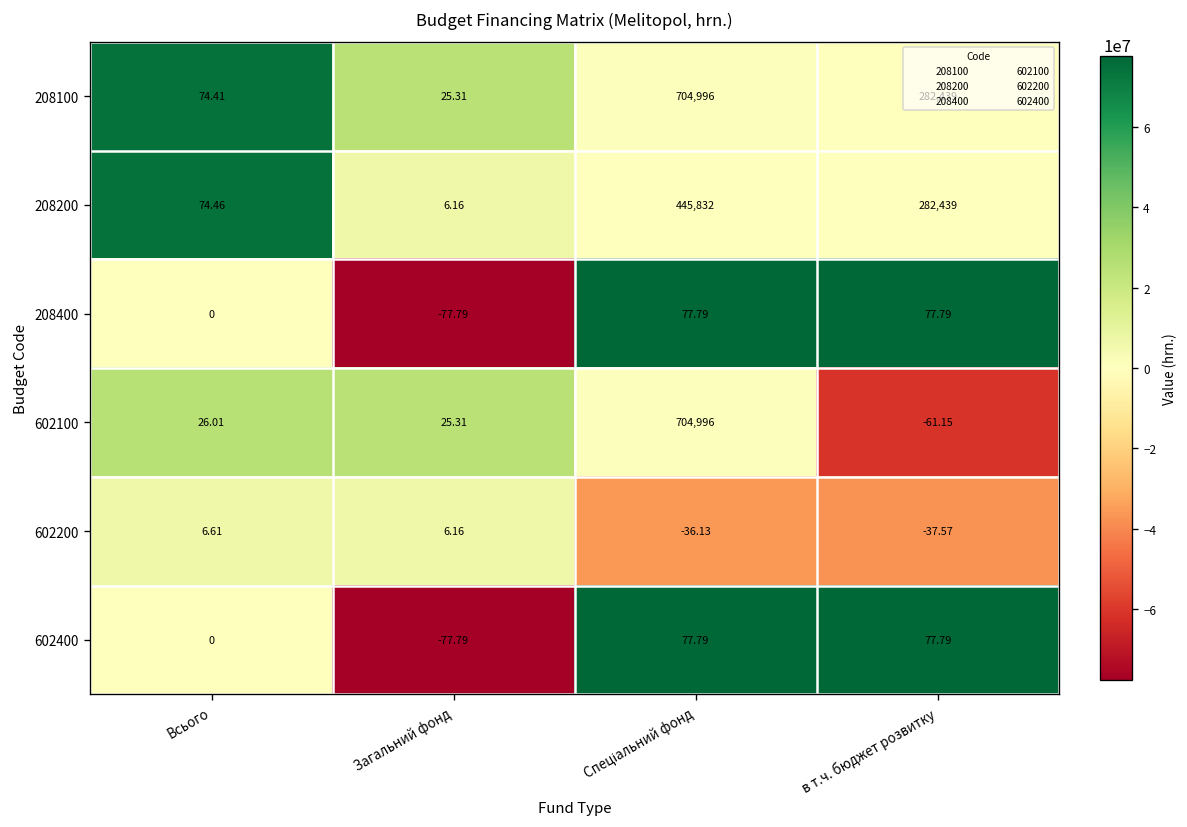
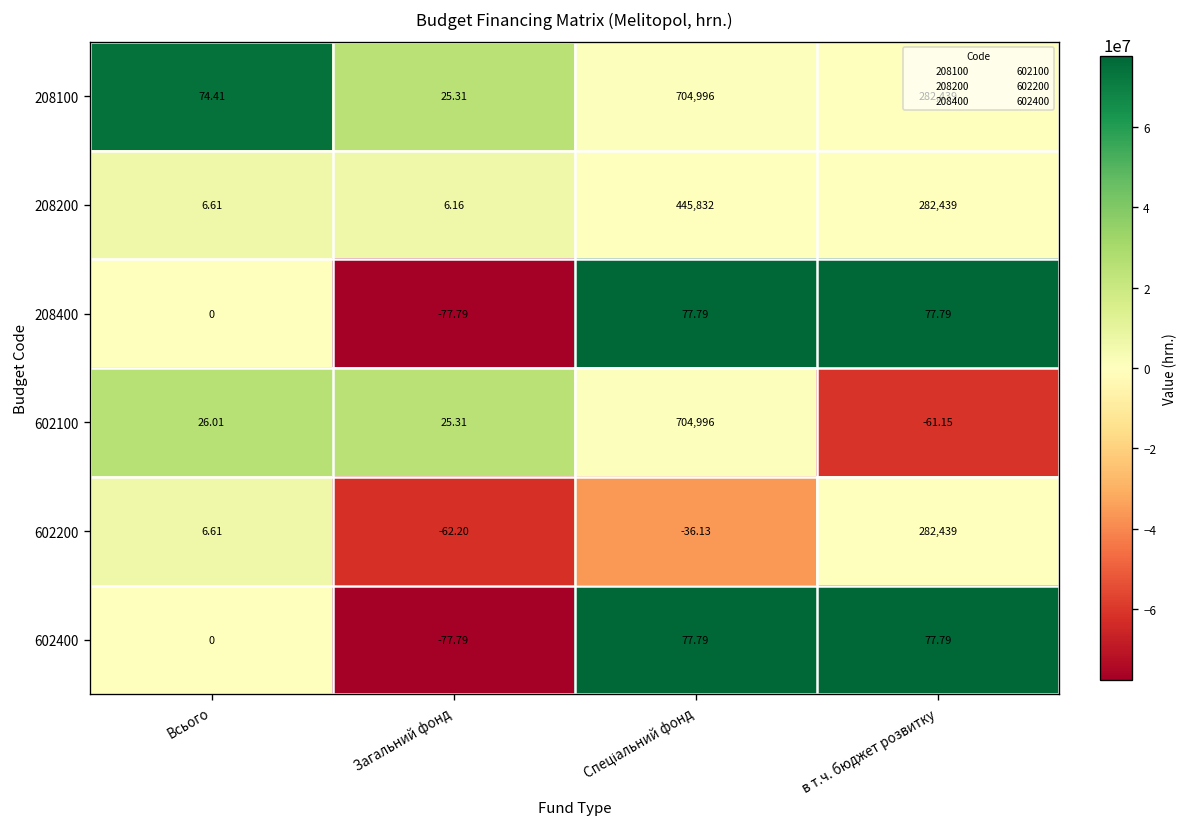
  {
    "208100": {
      "Всього": "74.41",
      "Загальний фонд": "25.31",
      "Спеціальний фонд": "704,996"
    },
    "208200": {
-     "Всього": "74.46",
+     "Всього": "6.61",
      "Загальний фонд": "6.16",
      "Спеціальний фонд": "445,832",
      "в т.ч. бюджет розвитку": "282,439"
    },
    "208400": {
      "Всього": "0",
      "Загальний фонд": "-77.79",
      "Спеціальний фонд": "77.79",
      "в т.ч. бюджет розвитку": "77.79"
    },
    "602100": {
      "Всього": "26.01",
      "Загальний фонд": "25.31",
      "Спеціальний фонд": "704,996",
      "в т.ч. бюджет розвитку": "-61.15"
    },
    "602200": {
      "Всього": "6.61",
-     "Загальний фонд": "6.16",
+     "Загальний фонд": "-62.20",
      "Спеціальний фонд": "-36.13",
-     "в т.ч. бюджет розвитку": "-37.57"
+     "в т.ч. бюджет розвитку": "282,439"
    },
    "602400": {
      "Всього": "0",
      "Загальний фонд": "-77.79",
      "Спеціальний фонд": "77.79",
      "в т.ч. бюджет розвитку": "77.79"
    }
  }
